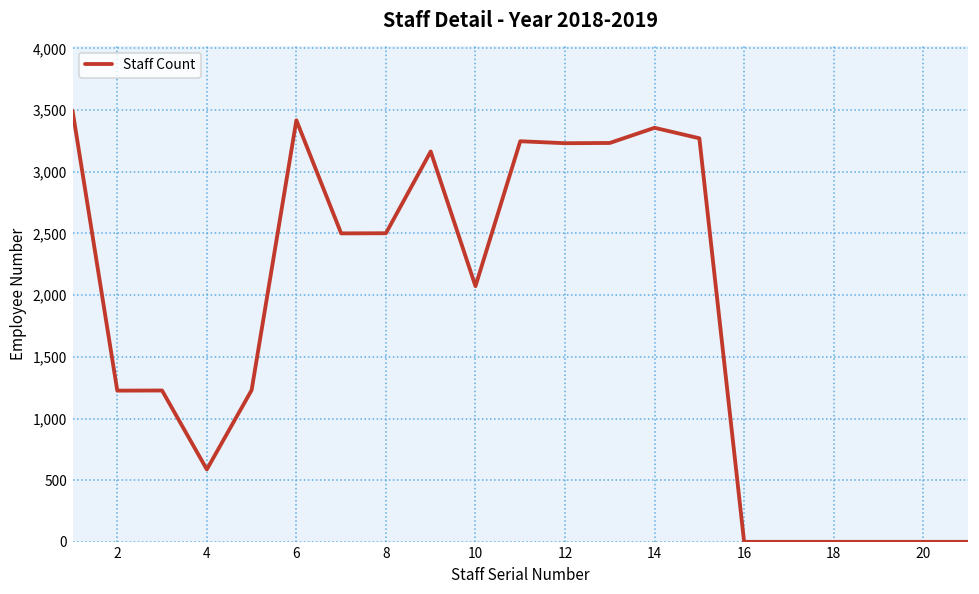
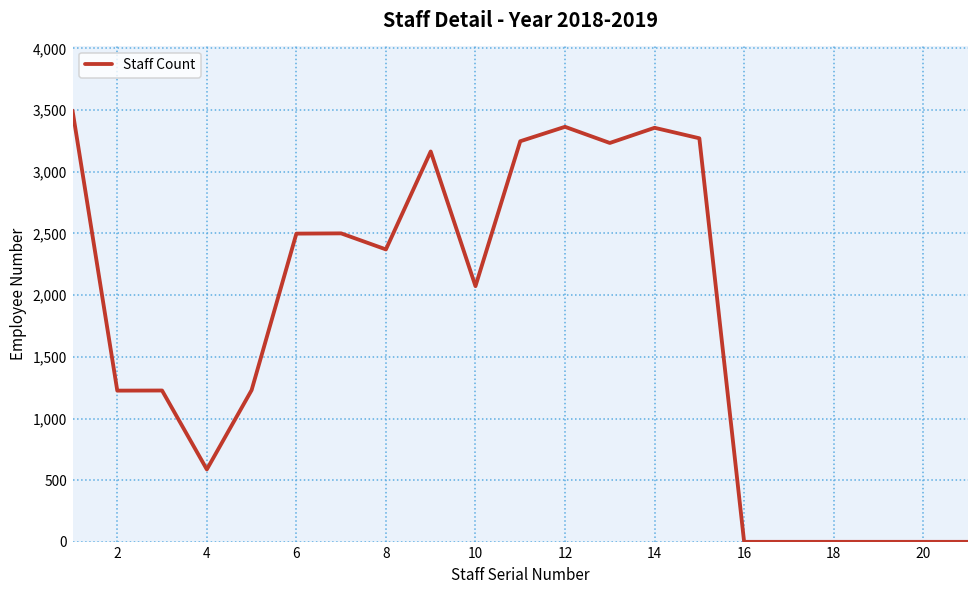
  {
    "2": "1,230",
    "4": "590",
-   "6": "3,420",
-   "8": "2,500",
+   "6": "2,500",
+   "8": "2,370",
    "10": "2,070",
-   "12": "3,230",
+   "12": "3,370",
    "14": "3,360",
    "16": "0",
    "18": "0",
    "20": "0"
  }
